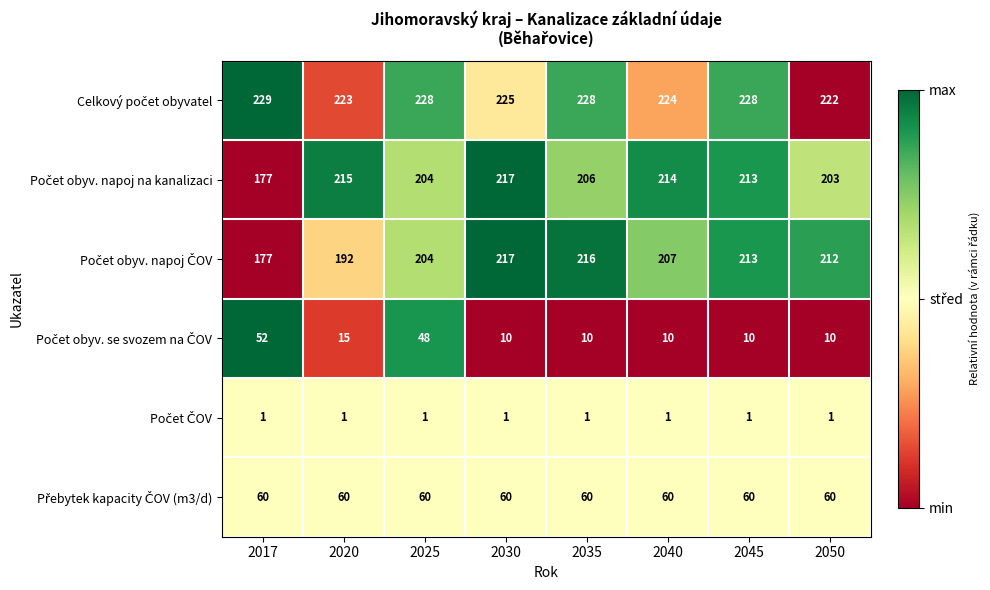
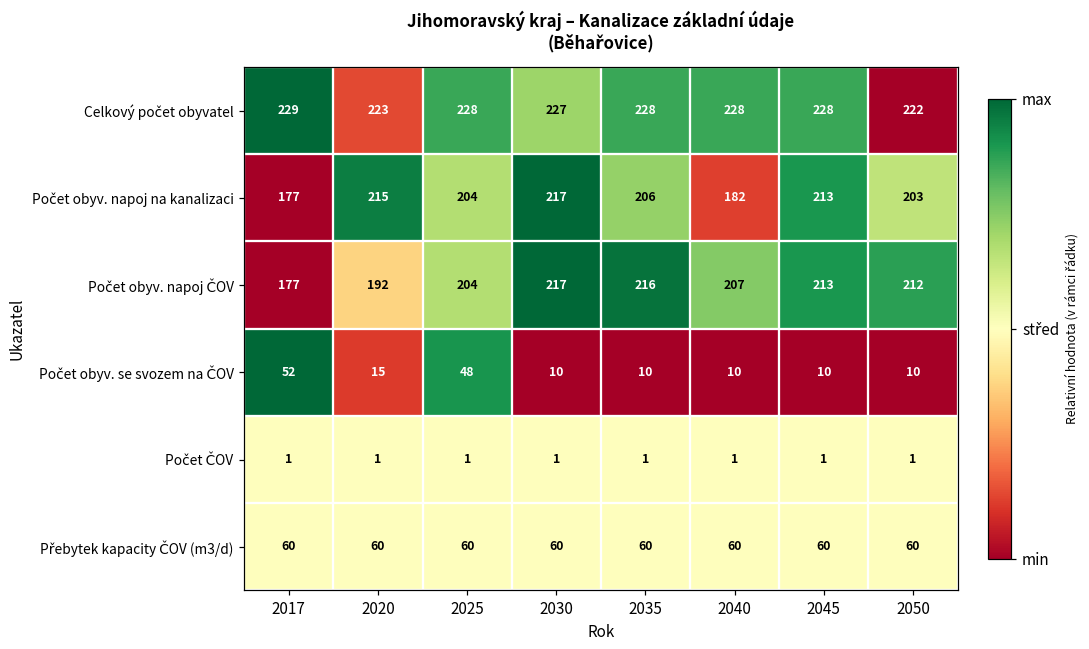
  {
    "Celkový počet obyvatel": {
      "2017": 229,
      "2020": 223,
      "2025": 228,
-     "2030": 225,
+     "2030": 227,
      "2035": 228,
-     "2040": 224,
+     "2040": 228,
      "2045": 228,
      "2050": 222
    },
    "Počet obyv. napoj na kanalizaci": {
      "2017": 177,
      "2020": 215,
      "2025": 204,
      "2030": 217,
      "2035": 206,
-     "2040": 214,
+     "2040": 182,
      "2045": 213,
      "2050": 203
    },
    "Počet obyv. napoj ČOV": {
      "2017": 177,
      "2020": 192,
      "2025": 204,
      "2030": 217,
      "2035": 216,
      "2040": 207,
      "2045": 213,
      "2050": 212
    },
    "Počet obyv. se svozem na ČOV": {
      "2017": 52,
      "2020": 15,
      "2025": 48,
      "2030": 10,
      "2035": 10,
      "2040": 10,
      "2045": 10,
      "2050": 10
    },
    "Počet ČOV": {
      "2017": 1,
      "2020": 1,
      "2025": 1,
      "2030": 1,
      "2035": 1,
      "2040": 1,
      "2045": 1,
      "2050": 1
    },
    "Přebytek kapacity ČOV (m3/d)": {
      "2017": 60,
      "2020": 60,
      "2025": 60,
      "2030": 60,
      "2035": 60,
      "2040": 60,
      "2045": 60,
      "2050": 60
    }
  }
